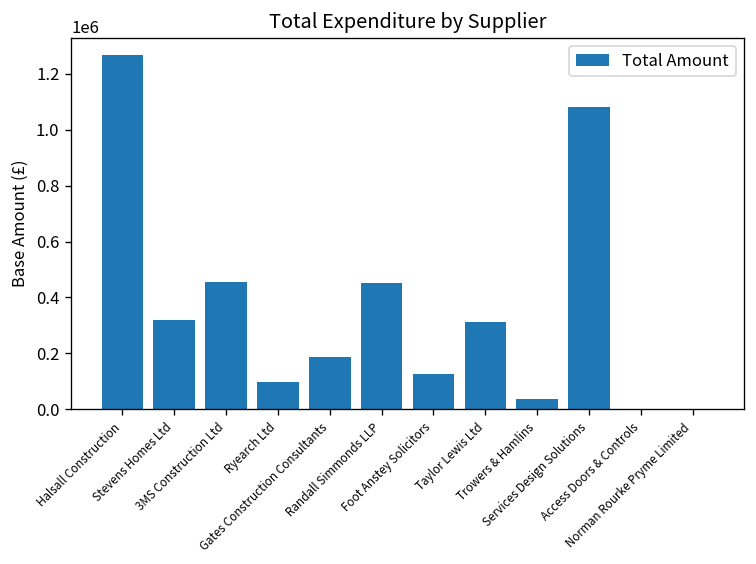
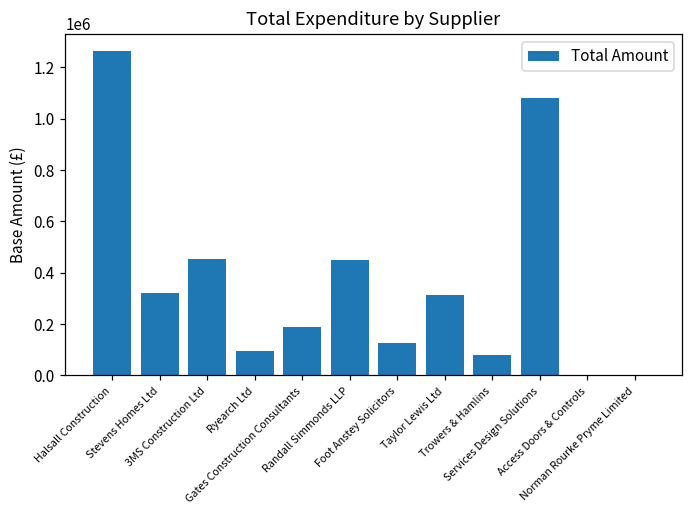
  {
    "Halsall Construction": 1270000,
    "Stevens Homes Ltd": 320000,
    "3MS Construction Ltd": 460000,
    "Ryearch Ltd": 100000,
    "Gates Construction Consultants": 190000,
    "Randall Simmonds LLP": 450000,
    "Foot Anstey Solicitors": 130000,
    "Taylor Lewis Ltd": 310000,
-   "Trowers & Hamlins": 40000,
+   "Trowers & Hamlins": 80000,
    "Services Design Solutions": 1080000
  }
